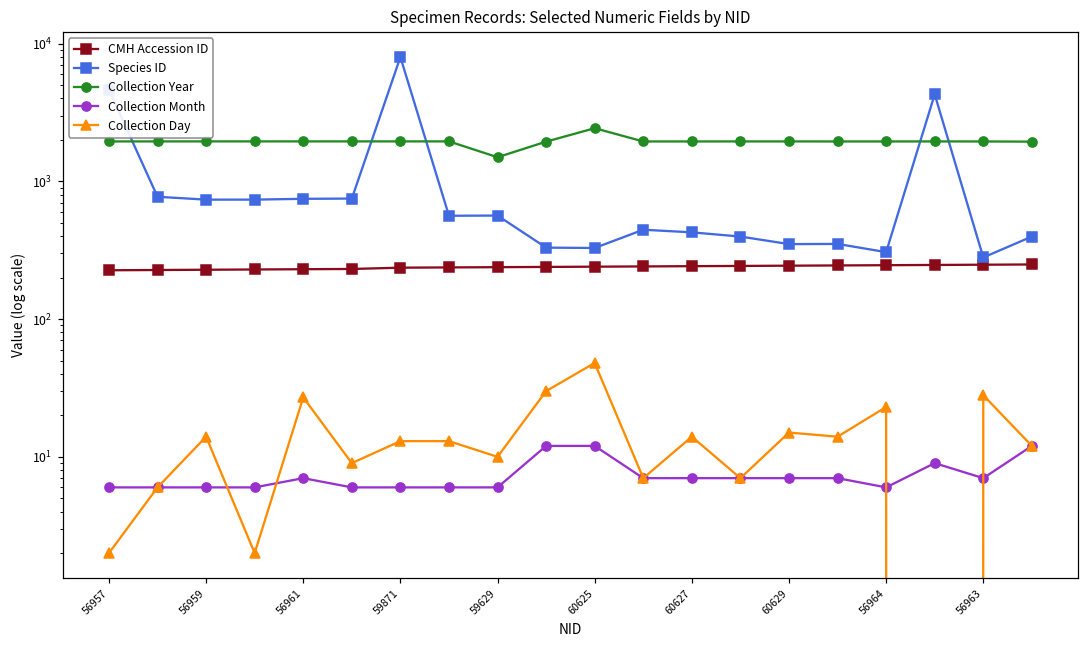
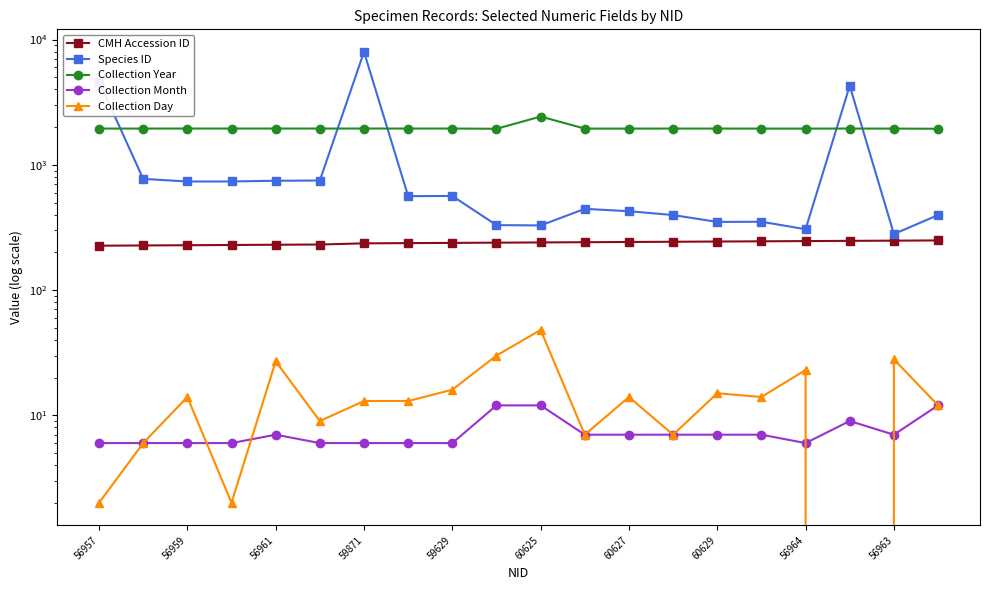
  {
    "CMH Accession ID": {
      "56957": 230,
      "56959": 230,
      "56961": 230,
      "59871": 240,
      "59629": 240,
      "60625": 240,
      "60627": 240,
      "60629": 240,
      "56964": 250,
      "56963": 250
    },
    "Species ID": {
      "56959": 700,
      "56961": 700,
      "59871": 8000,
      "59629": 600,
      "60625": 330,
      "60627": 430,
      "60629": 350,
      "56964": 310,
      "56963": 280
    },
    "Collection Year": {
      "56957": 1900,
      "56959": 1900,
      "56961": 1900,
      "59871": 1900,
-     "59629": 1500,
+     "59629": 1900,
      "60625": 2400,
      "60627": 1900,
      "60629": 1900,
      "56964": 1900,
      "56963": 1900
    },
    "Collection Month": {
      "56957": 6,
      "56959": 6,
      "56961": 7,
      "59871": 6,
      "59629": 6,
      "60625": 12,
      "60627": 7,
      "60629": 7,
      "56964": 6,
      "56963": 7
    },
    "Collection Day": {
      "56957": 2,
      "56959": 14,
      "56961": 27,
      "59871": 13,
-     "59629": 10,
+     "59629": 16,
      "60625": 48,
      "60627": 14,
      "60629": 15,
      "56964": 23,
      "56963": 28
    }
  }
